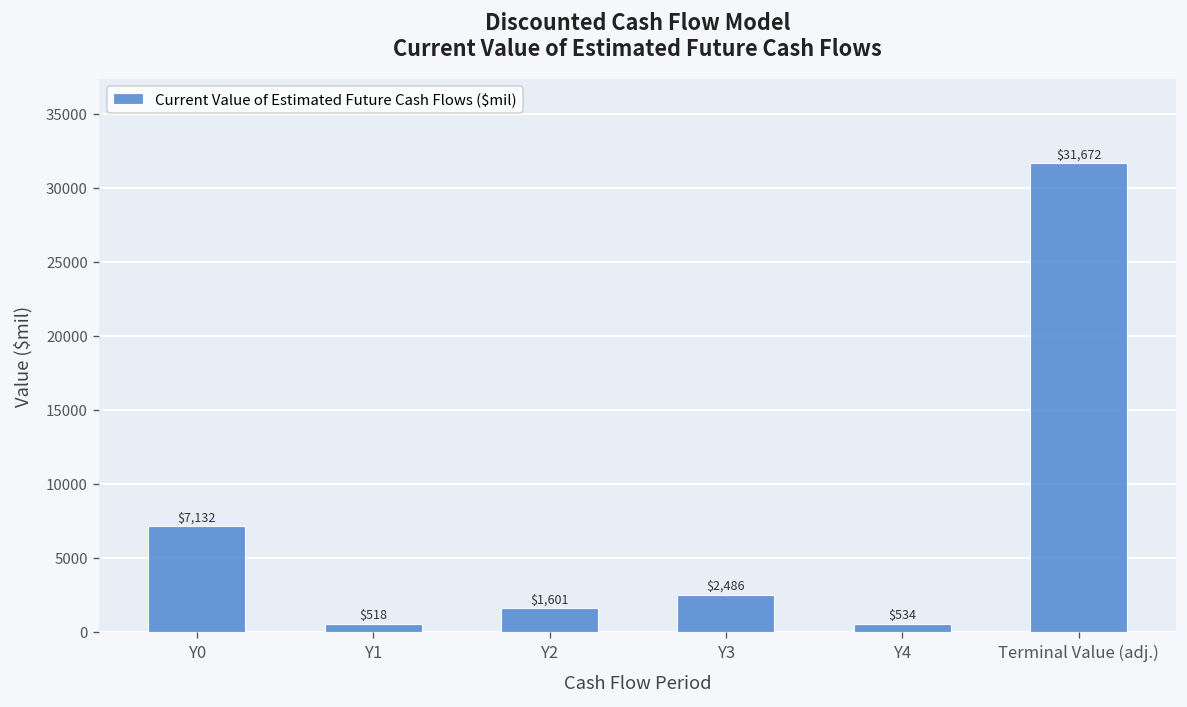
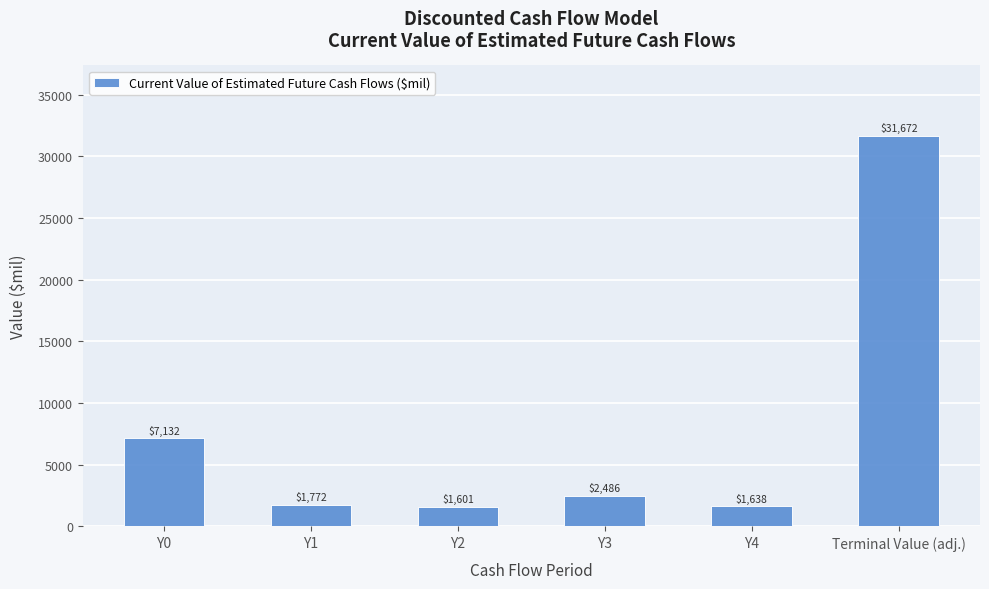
  {
    "Y0": "$7,132",
-   "Y1": "$518",
+   "Y1": "$1,772",
    "Y2": "$1,601",
    "Y3": "$2,486",
-   "Y4": "$534",
+   "Y4": "$1,638",
    "Terminal Value (adj.)": "$31,672"
  }
